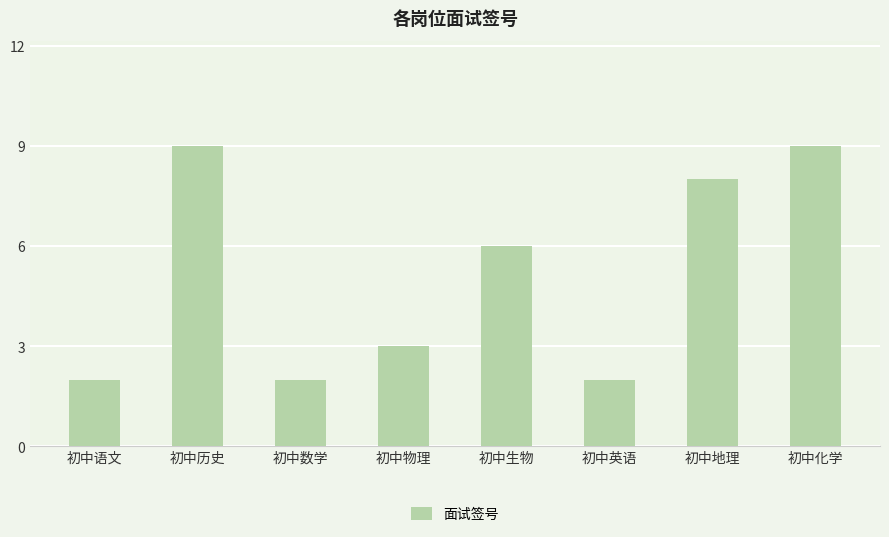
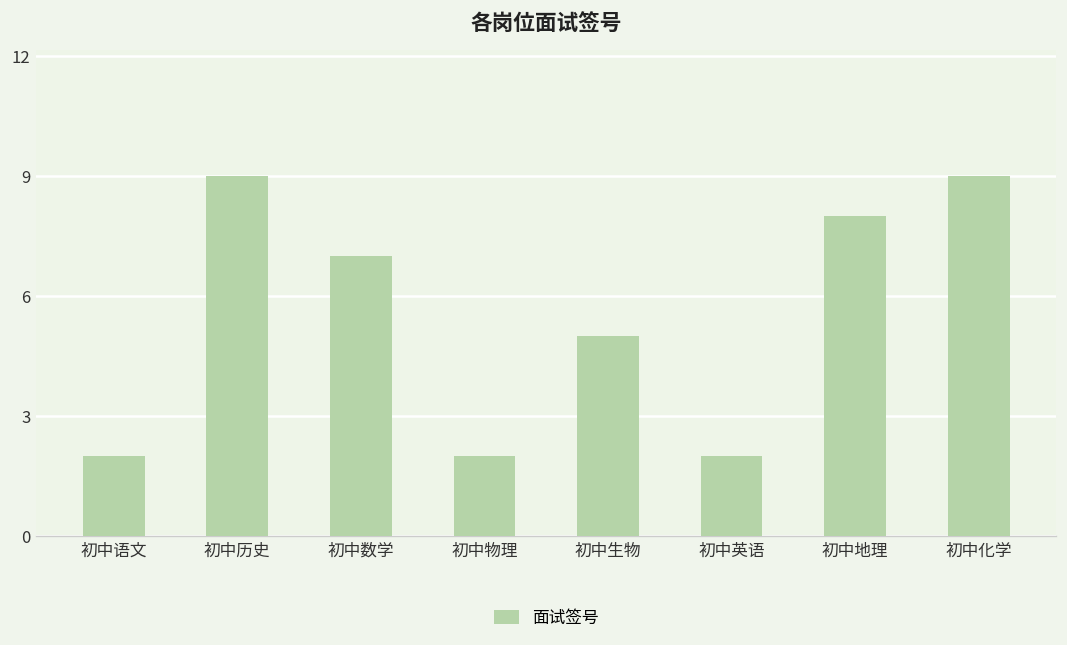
  {
    "初中语文": 2,
    "初中历史": 9,
-   "初中数学": 2,
-   "初中物理": 3,
-   "初中生物": 6,
+   "初中数学": 7,
+   "初中物理": 2,
+   "初中生物": 5,
    "初中英语": 2,
    "初中地理": 8,
    "初中化学": 9
  }
